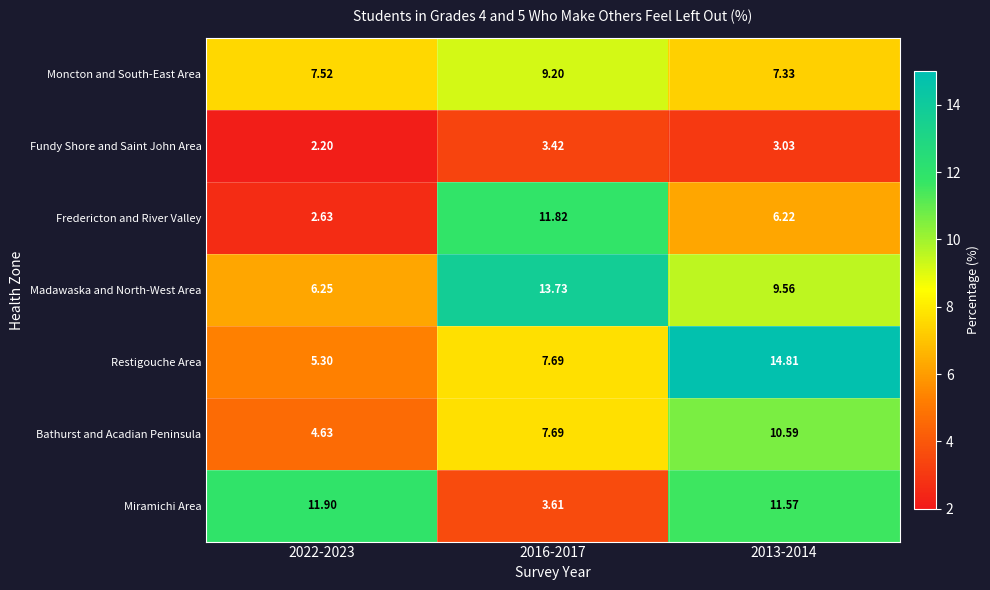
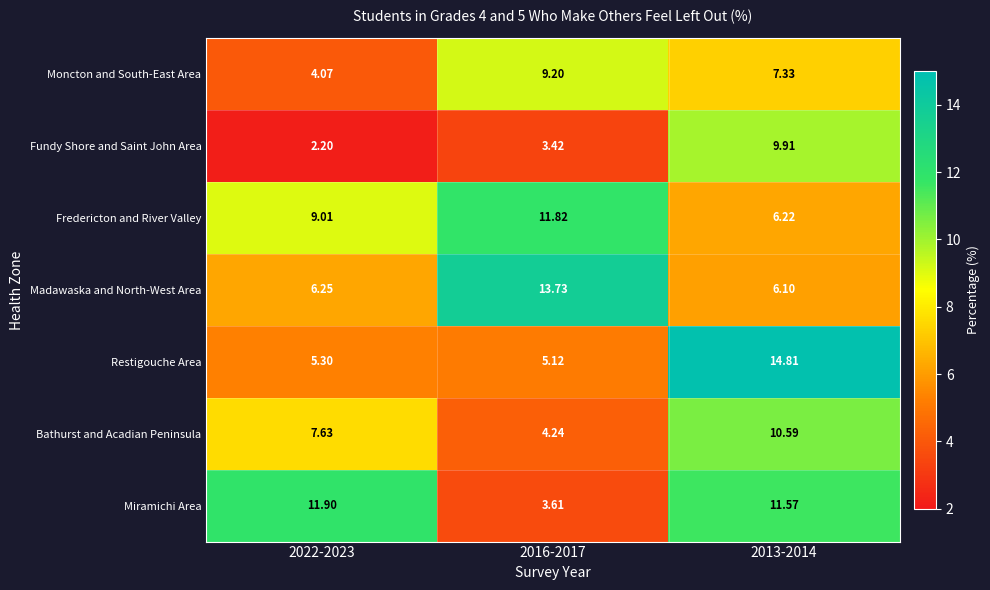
  {
    "Moncton and South-East Area": {
-     "2022-2023": 7.52,
+     "2022-2023": 4.07,
      "2016-2017": 9.20,
      "2013-2014": 7.33
    },
    "Fundy Shore and Saint John Area": {
      "2022-2023": 2.20,
      "2016-2017": 3.42,
-     "2013-2014": 3.03
+     "2013-2014": 9.91
    },
    "Fredericton and River Valley": {
-     "2022-2023": 2.63,
+     "2022-2023": 9.01,
      "2016-2017": 11.82,
      "2013-2014": 6.22
    },
    "Madawaska and North-West Area": {
      "2022-2023": 6.25,
      "2016-2017": 13.73,
-     "2013-2014": 9.56
+     "2013-2014": 6.10
    },
    "Restigouche Area": {
      "2022-2023": 5.30,
-     "2016-2017": 7.69,
+     "2016-2017": 5.12,
      "2013-2014": 14.81
    },
    "Bathurst and Acadian Peninsula": {
-     "2022-2023": 4.63,
-     "2016-2017": 7.69,
+     "2022-2023": 7.63,
+     "2016-2017": 4.24,
      "2013-2014": 10.59
    },
    "Miramichi Area": {
      "2022-2023": 11.90,
      "2016-2017": 3.61,
      "2013-2014": 11.57
    }
  }
